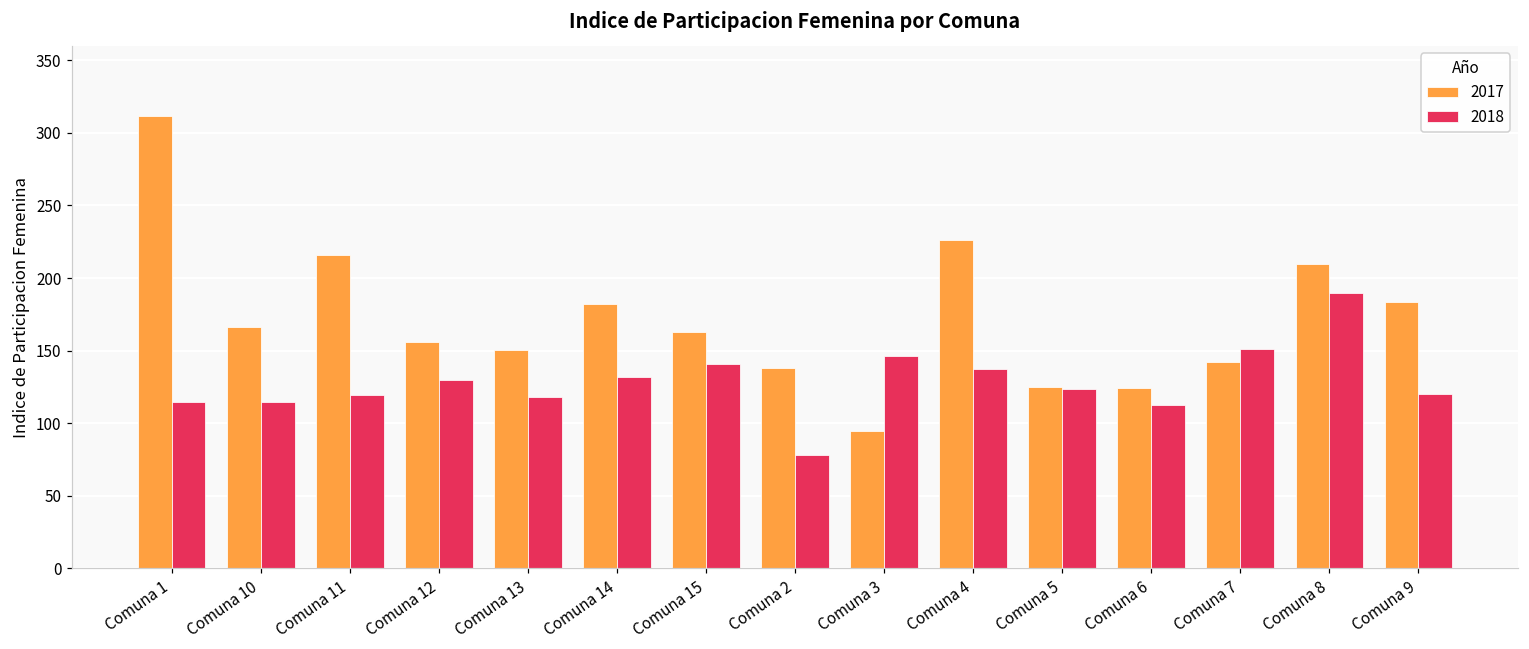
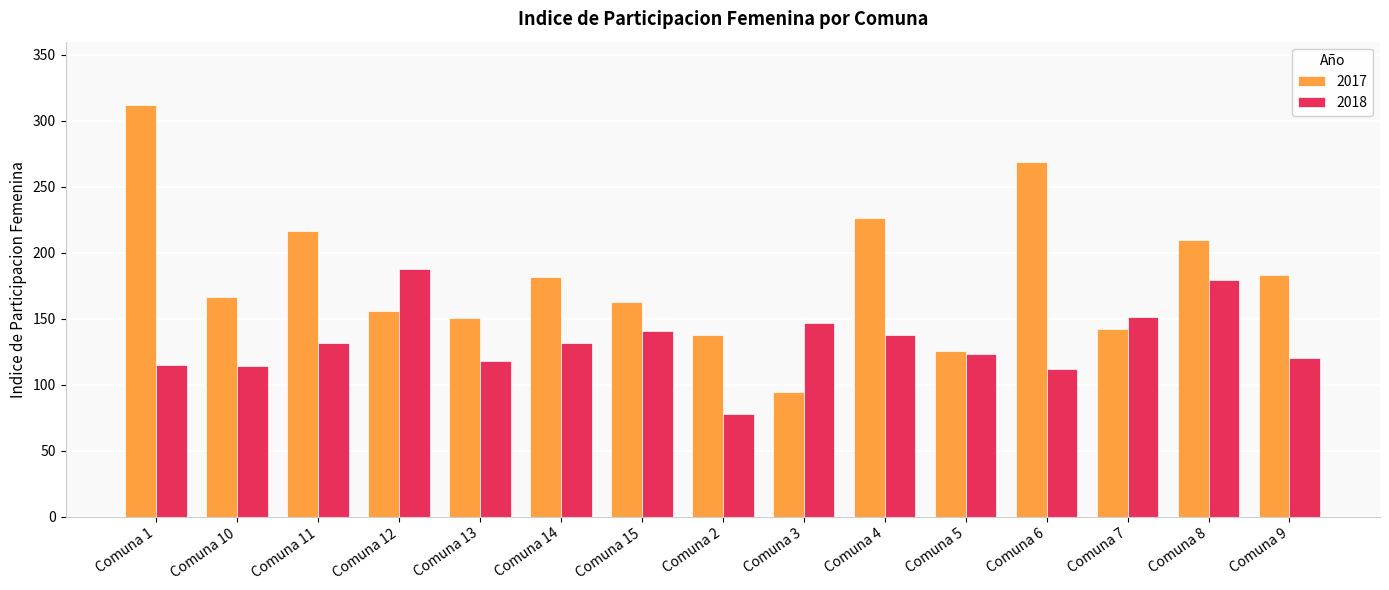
  {
    "2017": {
      "Comuna 1": 312,
      "Comuna 10": 166,
      "Comuna 11": 216,
      "Comuna 12": 156,
      "Comuna 13": 150,
      "Comuna 14": 182,
      "Comuna 15": 163,
      "Comuna 2": 138,
      "Comuna 3": 94,
      "Comuna 4": 226,
      "Comuna 5": 125,
-     "Comuna 6": 124,
+     "Comuna 6": 269,
      "Comuna 7": 142,
      "Comuna 8": 210,
      "Comuna 9": 183
    },
    "2018": {
      "Comuna 1": 115,
      "Comuna 10": 114,
-     "Comuna 11": 119,
-     "Comuna 12": 130,
+     "Comuna 11": 131,
+     "Comuna 12": 188,
      "Comuna 13": 118,
      "Comuna 14": 132,
      "Comuna 15": 141,
      "Comuna 2": 78,
      "Comuna 3": 147,
      "Comuna 4": 137,
      "Comuna 5": 123,
      "Comuna 6": 112,
      "Comuna 7": 151,
-     "Comuna 8": 190,
+     "Comuna 8": 180,
      "Comuna 9": 120
    }
  }
